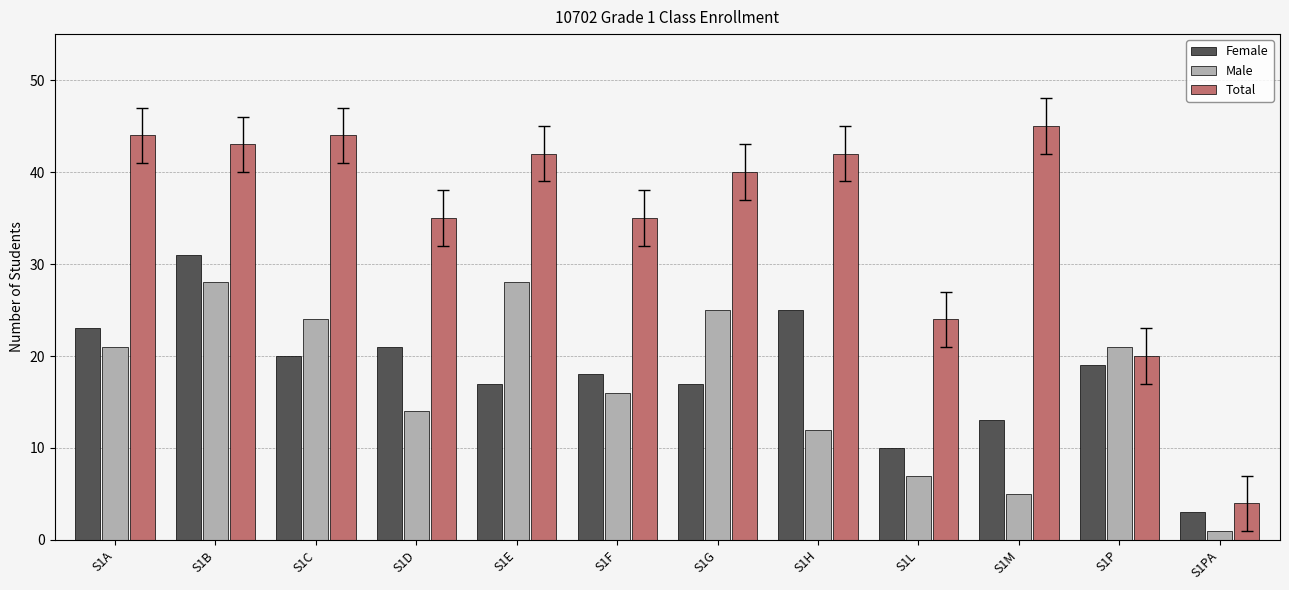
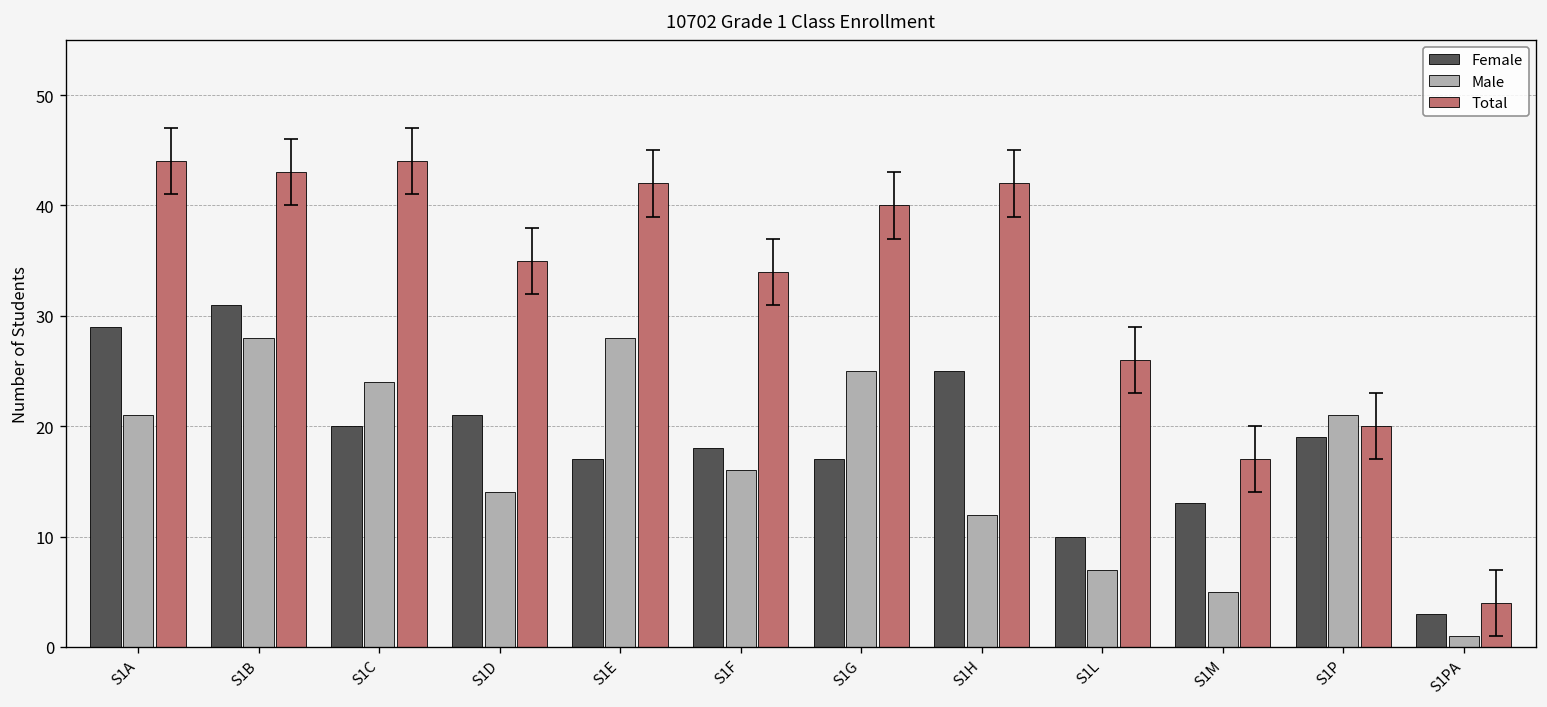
  {
    "Female": {
-     "S1A": 23,
+     "S1A": 29,
      "S1B": 31,
      "S1C": 20,
      "S1D": 21,
      "S1E": 17,
      "S1F": 18,
      "S1G": 17,
      "S1H": 25,
      "S1L": 10,
      "S1M": 13,
      "S1P": 19,
      "S1PA": 3
    },
    "Male": {
      "S1A": 21,
      "S1B": 28,
      "S1C": 24,
      "S1D": 14,
      "S1E": 28,
      "S1F": 16,
      "S1G": 25,
      "S1H": 12,
      "S1L": 7,
      "S1M": 5,
      "S1P": 21,
      "S1PA": 1
    },
    "Total": {
      "S1A": 44,
      "S1B": 43,
      "S1C": 44,
      "S1D": 35,
      "S1E": 42,
-     "S1F": 35,
+     "S1F": 34,
      "S1G": 40,
      "S1H": 42,
-     "S1L": 24,
-     "S1M": 45,
+     "S1L": 26,
+     "S1M": 17,
      "S1P": 20,
      "S1PA": 4
    }
  }
